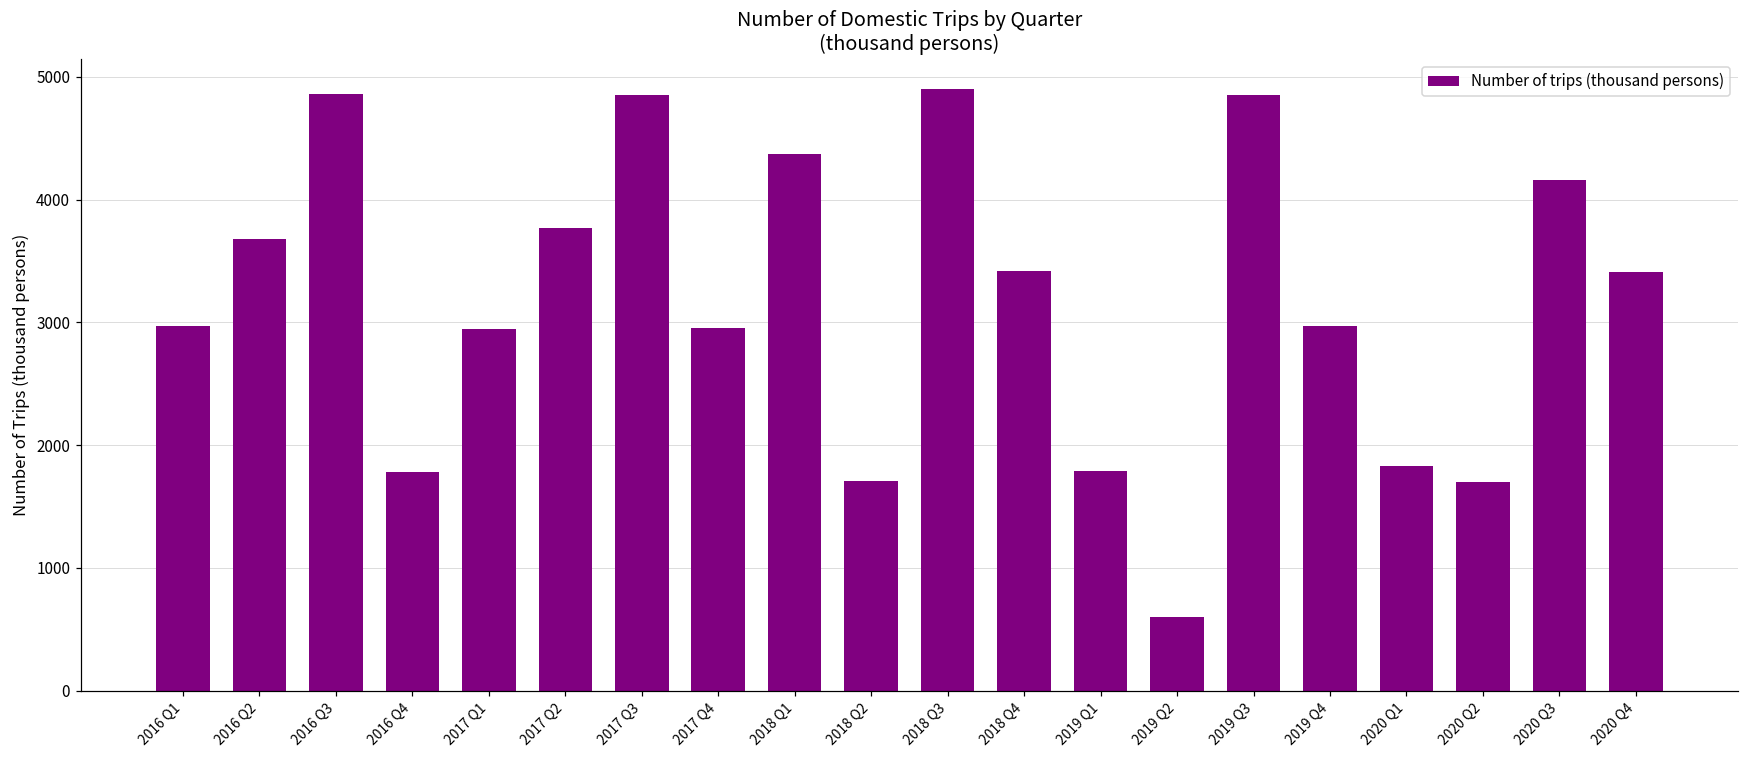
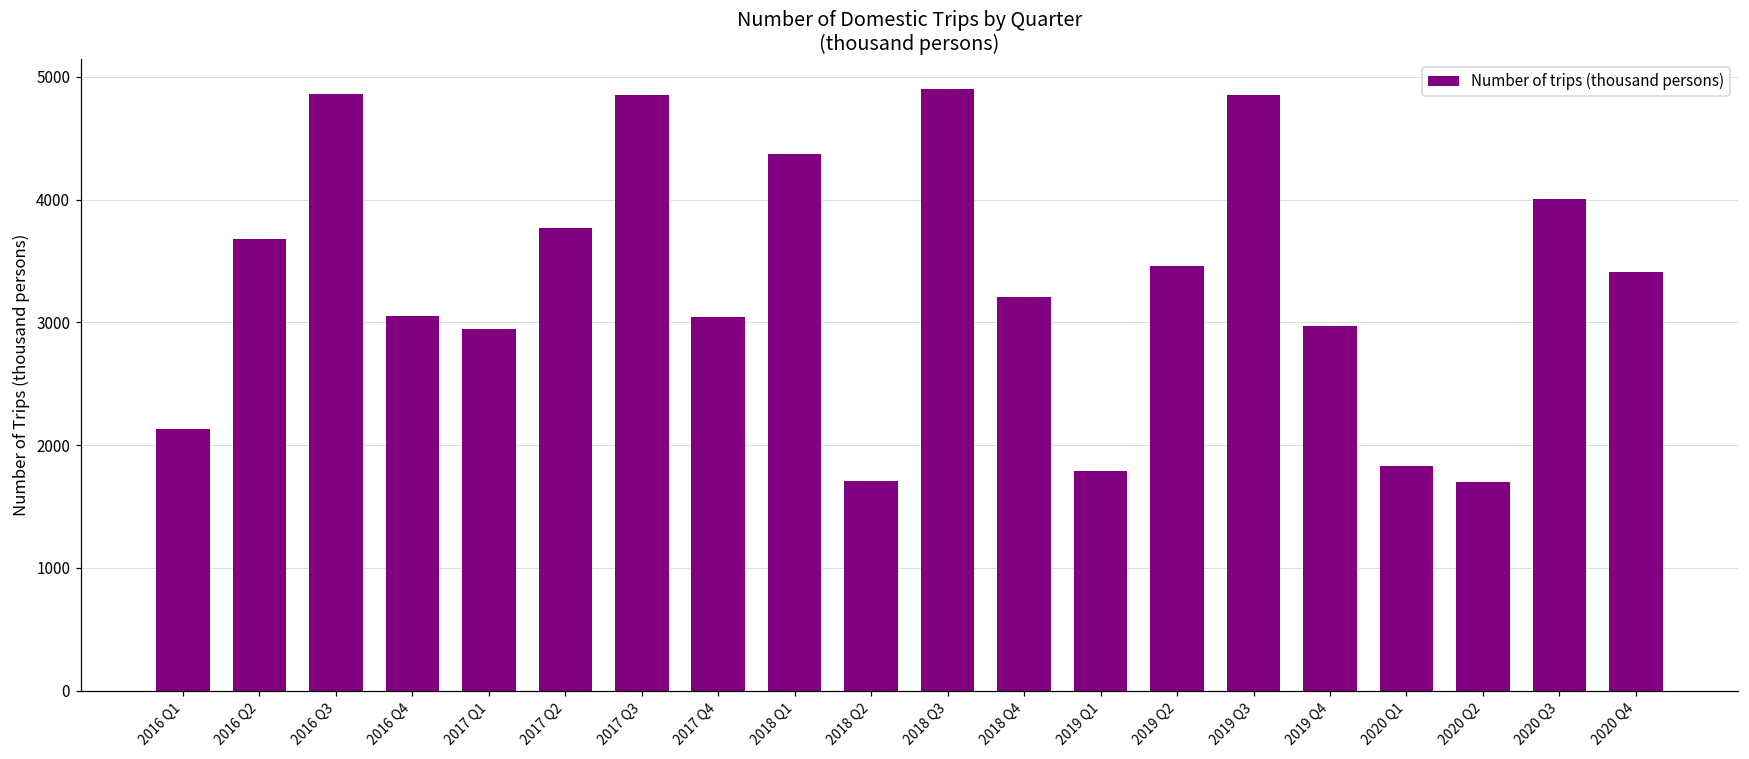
  {
-   "2016 Q1": 2970,
+   "2016 Q1": 2130,
    "2016 Q2": 3670,
    "2016 Q3": 4860,
-   "2016 Q4": 1780,
+   "2016 Q4": 3060,
    "2017 Q1": 2950,
    "2017 Q2": 3770,
    "2017 Q3": 4850,
-   "2017 Q4": 2950,
+   "2017 Q4": 3040,
    "2018 Q1": 4370,
    "2018 Q2": 1700,
    "2018 Q3": 4900,
-   "2018 Q4": 3420,
+   "2018 Q4": 3200,
    "2019 Q1": 1790,
-   "2019 Q2": 600,
+   "2019 Q2": 3460,
    "2019 Q3": 4850,
    "2019 Q4": 2970,
    "2020 Q1": 1830,
    "2020 Q2": 1700,
-   "2020 Q3": 4160,
+   "2020 Q3": 4000,
    "2020 Q4": 3410
  }
